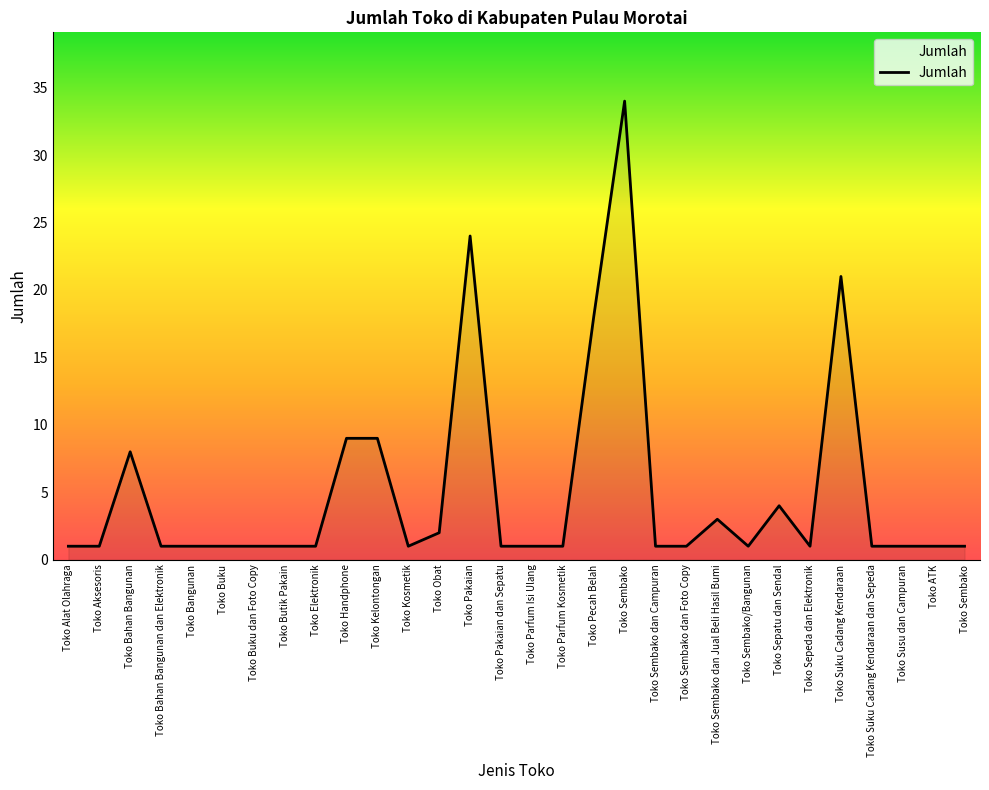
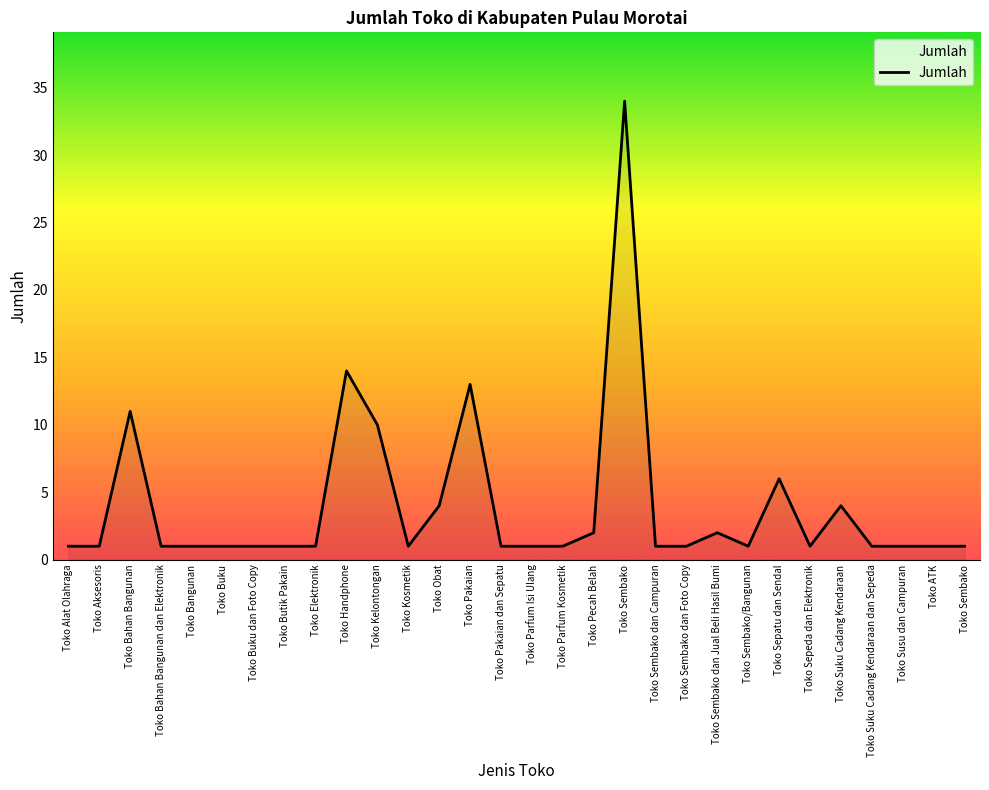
  {
    "Toko Alat Olahraga": 1,
    "Toko Aksesoris": 1,
-   "Toko Bahan Bangunan": 8,
+   "Toko Bahan Bangunan": 11,
    "Toko Bahan Bangunan dan Elektronik": 1,
    "Toko Bangunan": 1,
    "Toko Buku": 1,
    "Toko Buku dan Foto Copy": 1,
    "Toko Butik Pakain": 1,
    "Toko Elektronik": 1,
-   "Toko Handphone": 9,
-   "Toko Kelontongan": 9,
+   "Toko Handphone": 14,
+   "Toko Kelontongan": 10,
    "Toko Kosmetik": 1,
-   "Toko Obat": 2,
-   "Toko Pakaian": 24,
+   "Toko Obat": 4,
+   "Toko Pakaian": 13,
    "Toko Pakaian dan Sepatu": 1,
    "Toko Parfum Isi Ulang": 1,
    "Toko Parfum Kosmetik": 1,
-   "Toko Pecah Belah": 18,
+   "Toko Pecah Belah": 2,
    "Toko Sembako dan Campuran": 1,
    "Toko Sembako dan Foto Copy": 1,
-   "Toko Sembako dan Jual Beli Hasil Bumi": 3,
+   "Toko Sembako dan Jual Beli Hasil Bumi": 2,
    "Toko Sembako/Bangunan": 1,
-   "Toko Sepatu dan Sendal": 4,
+   "Toko Sepatu dan Sendal": 6,
    "Toko Sepeda dan Elektronik": 1,
-   "Toko Suku Cadang Kendaraan": 21,
+   "Toko Suku Cadang Kendaraan": 4,
    "Toko Suku Cadang Kendaraan dan Sepeda": 1,
    "Toko Susu dan Campuran": 1,
    "Toko ATK": 1
  }
